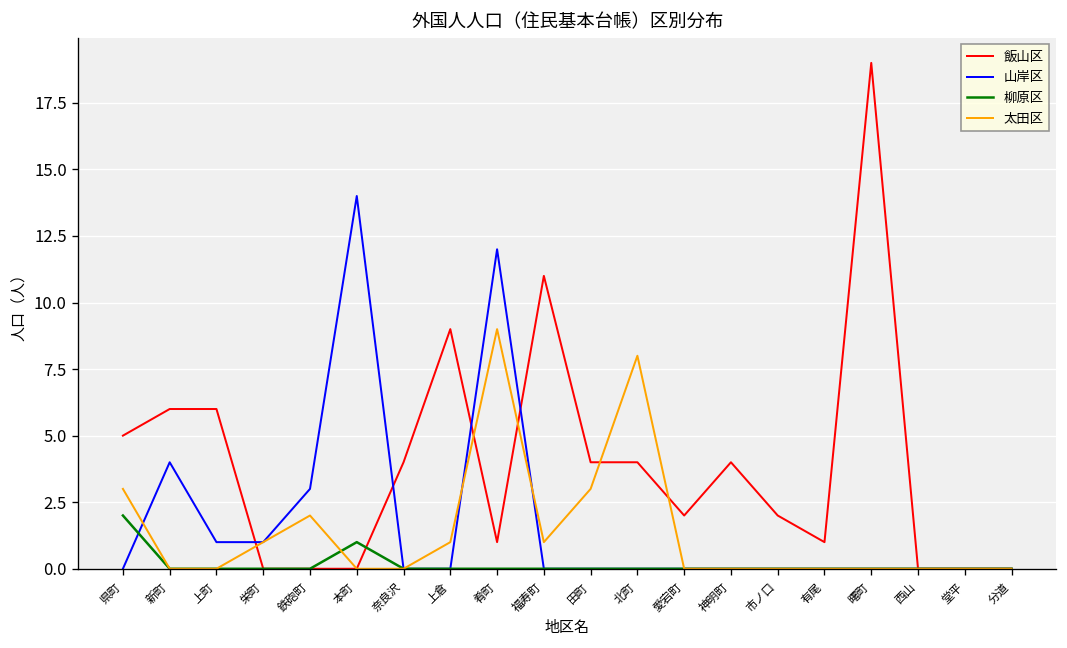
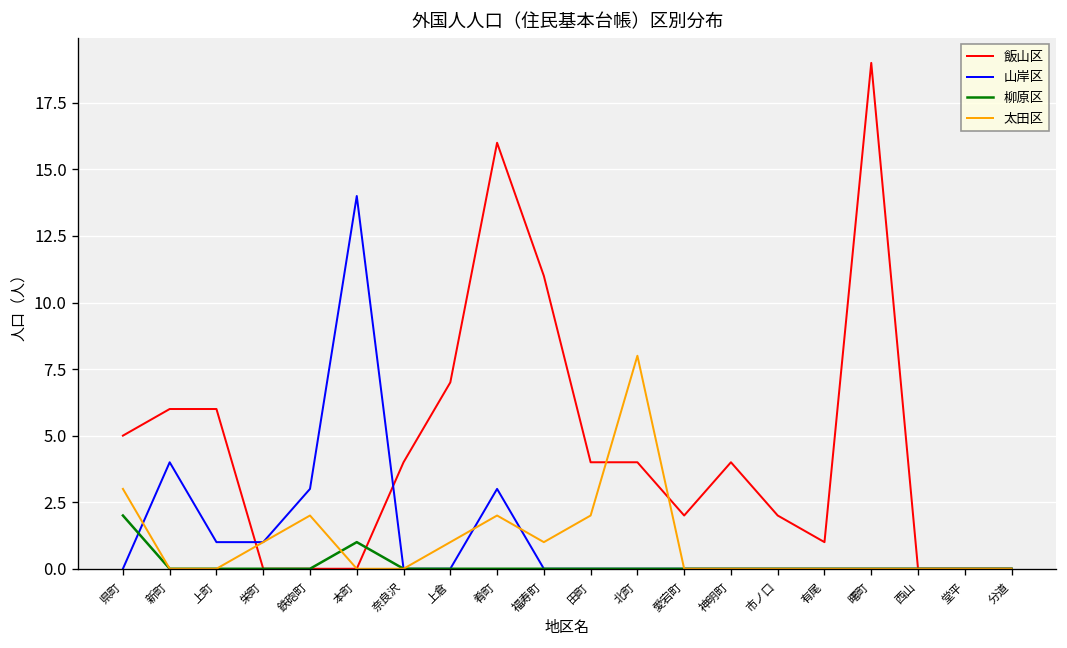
  {
    "飯山区": {
      "県町": 5,
      "新町": 6,
      "上町": 6,
      "奈良沢": 4,
-     "上倉": 9,
-     "肴町": 1,
+     "上倉": 7,
+     "肴町": 16,
      "福寿町": 11,
      "田町": 4,
      "北町": 4,
      "愛宕町": 2,
      "神明町": 4,
      "市ノ口": 2,
      "有尾": 1,
      "曙町": 19
    },
    "山岸区": {
      "県町": 0,
      "新町": 4,
      "上町": 1,
      "鉄砲町": 3,
      "本町": 14,
-     "肴町": 12
+     "肴町": 3
    },
    "柳原区": {
      "県町": 2,
      "本町": 1,
      "肴町": 0
    },
    "太田区": {
      "県町": 3,
      "鉄砲町": 2,
      "上倉": 1,
-     "肴町": 9,
+     "肴町": 2,
      "福寿町": 1,
-     "田町": 3,
+     "田町": 2,
      "北町": 8
    }
  }
